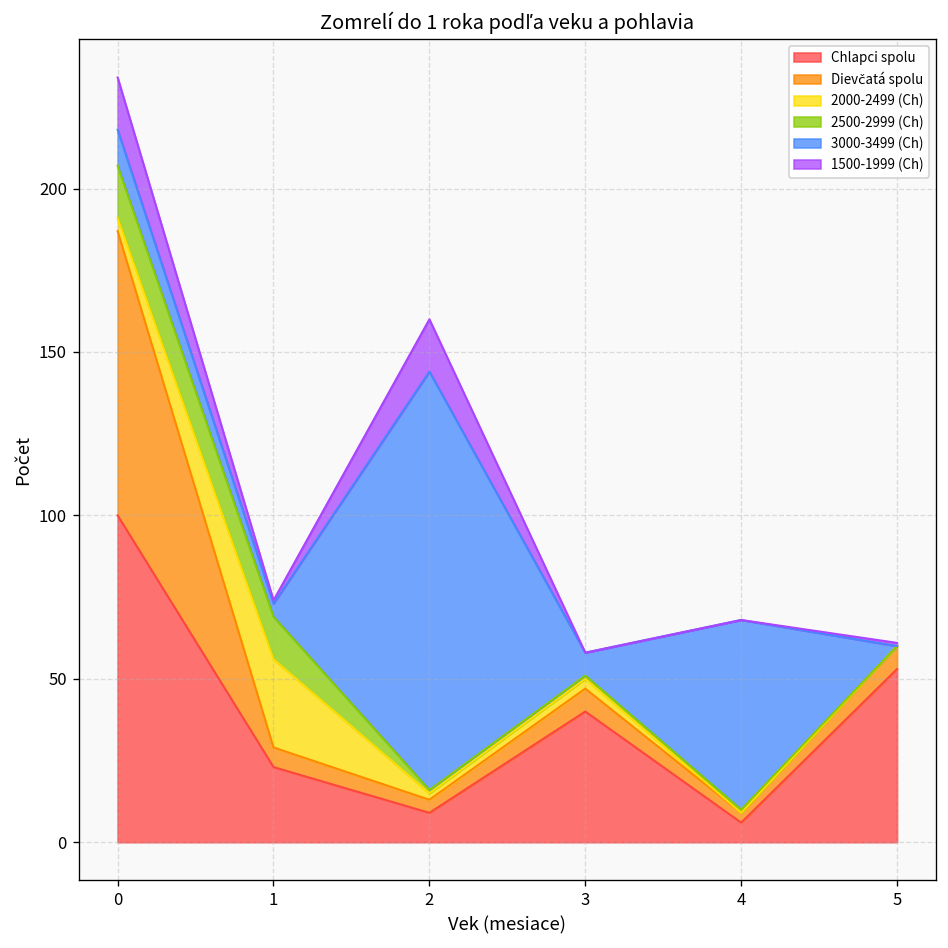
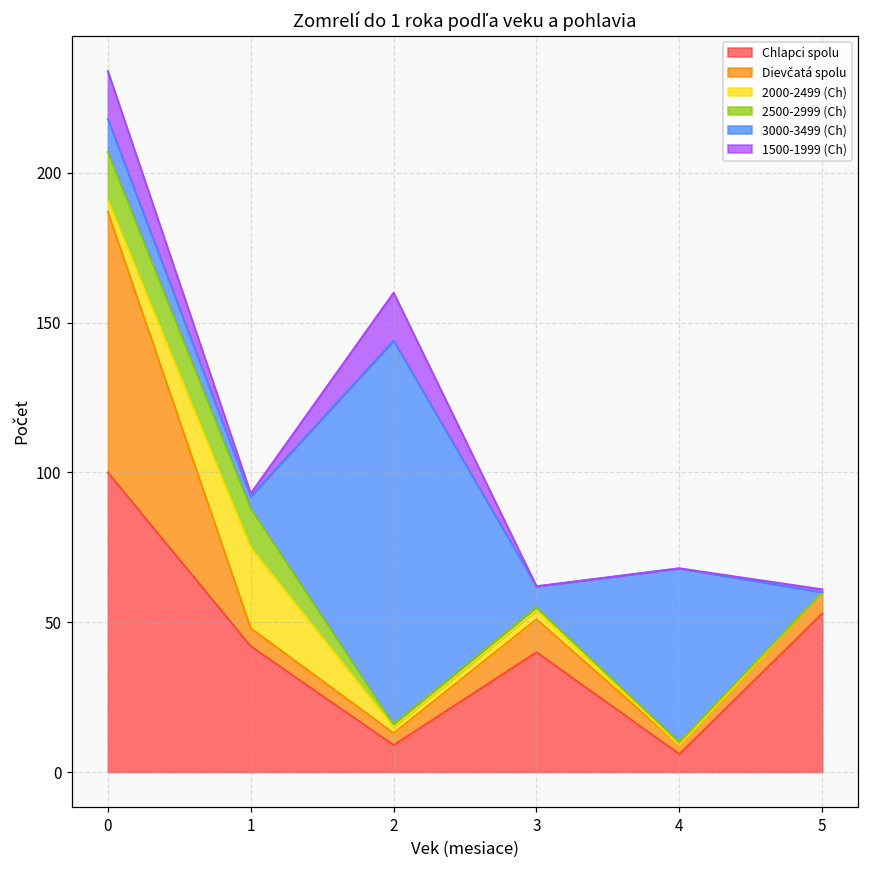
  {
    "Chlapci spolu": {
      "0": 100,
-     "1": 23,
+     "1": 42,
      "2": 9,
      "3": 40,
      "4": 6,
      "5": 53
    },
    "Dievčatá spolu": {
      "0": 87,
      "1": 6,
      "2": 4,
-     "3": 7
+     "3": 11
    },
    "2000-2499 (Ch)": {
      "0": 4,
      "1": 27,
      "2": 2,
      "3": 3
    },
    "2500-2999 (Ch)": {
      "0": 16,
      "1": 13,
      "2": 1,
      "3": 1,
      "4": 1
    },
    "3000-3499 (Ch)": {
      "0": 11,
      "1": 4,
      "2": 128
    },
    "1500-1999 (Ch)": {
      "0": 16,
      "1": 1,
      "2": 16,
      "5": 1
    }
  }
